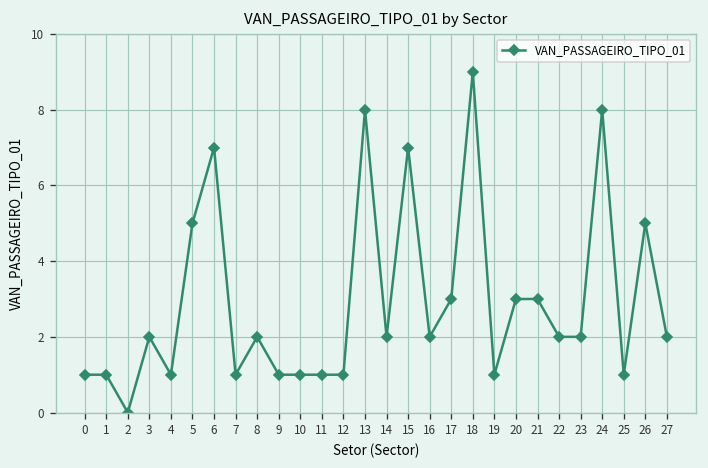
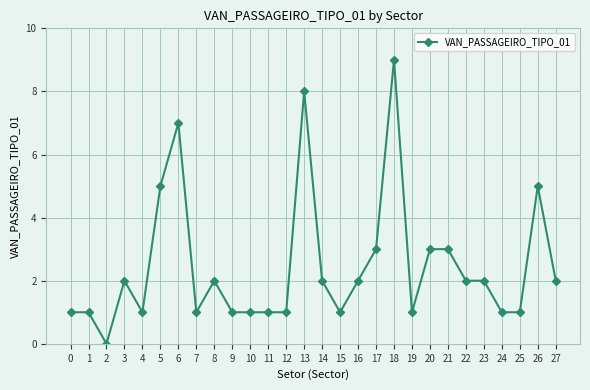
  {
    "0": 1,
    "1": 1,
    "2": 0,
    "3": 2,
    "4": 1,
    "5": 5,
    "6": 7,
    "7": 1,
    "8": 2,
    "9": 1,
    "10": 1,
    "11": 1,
    "12": 1,
    "13": 8,
    "14": 2,
-   "15": 7,
+   "15": 1,
    "16": 2,
    "17": 3,
    "18": 9,
    "19": 1,
    "20": 3,
    "21": 3,
    "22": 2,
    "23": 2,
-   "24": 8,
+   "24": 1,
    "25": 1,
    "26": 5,
    "27": 2
  }
